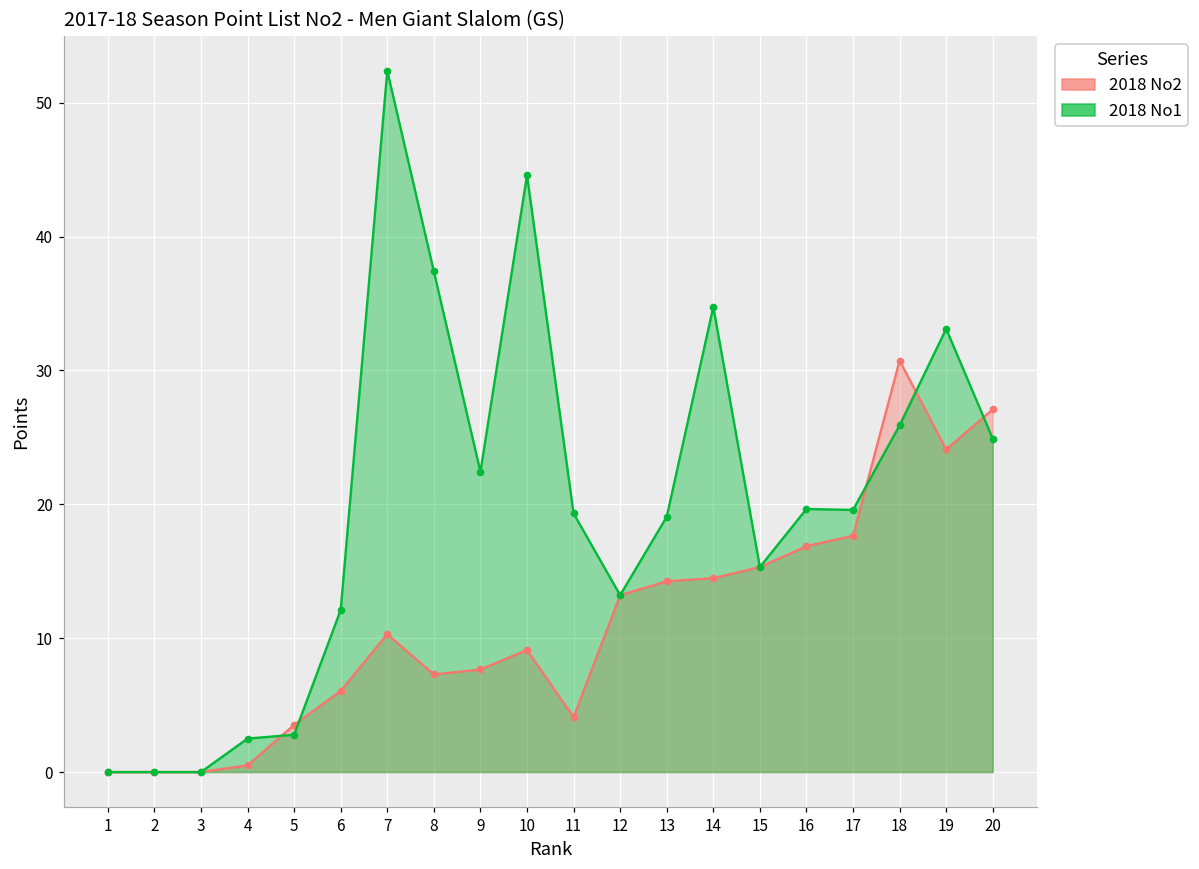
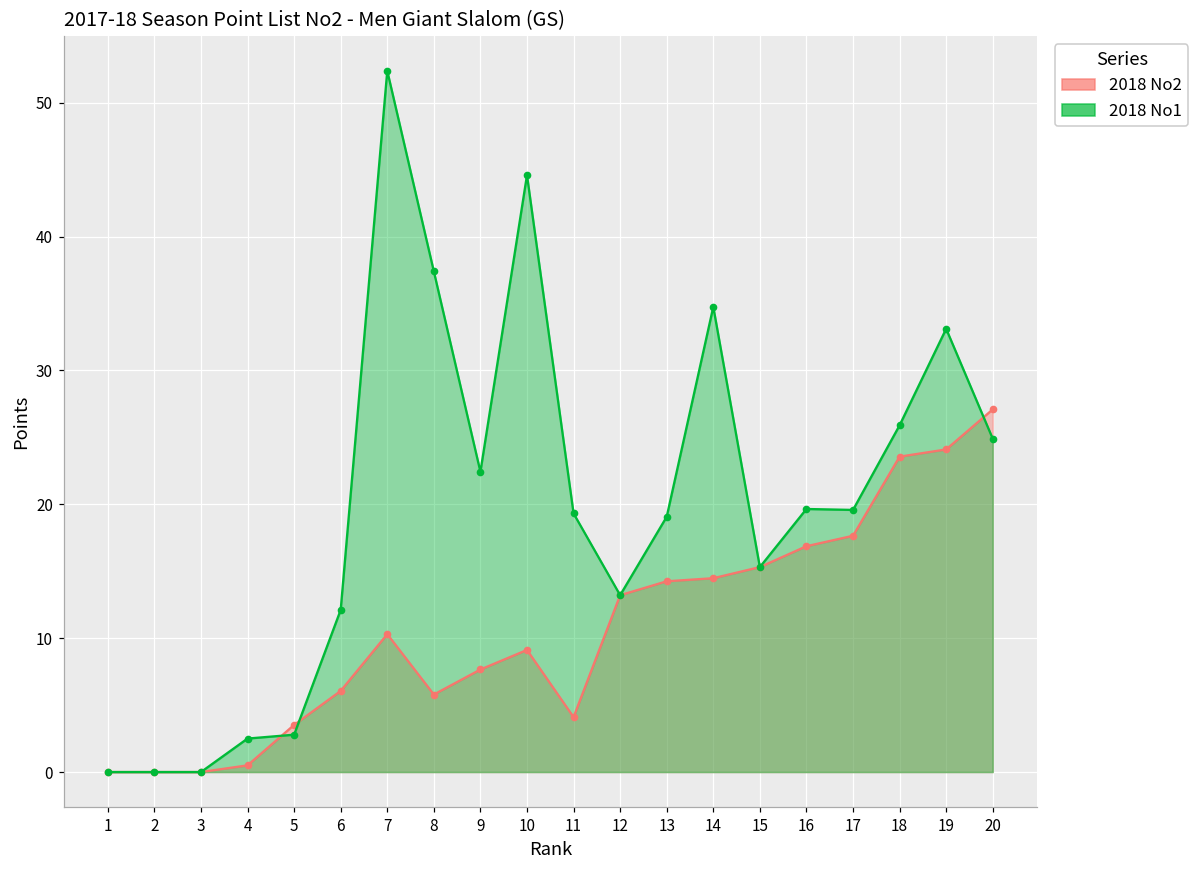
  {
    "2018 No2": {
      "4": 0.5,
      "5": 3.5,
      "6": 6.1,
      "7": 10.3,
-     "8": 7.3,
+     "8": 5.8,
      "9": 7.7,
      "10": 9.1,
      "11": 4.1,
      "13": 14.3,
      "14": 14.5,
      "16": 16.9,
      "17": 17.7,
-     "18": 30.7,
+     "18": 23.6,
      "19": 24.1,
      "20": 27.1
    },
    "2018 No1": {
      "4": 2.5,
      "5": 2.8,
      "6": 12.1,
      "7": 52.4,
      "8": 37.4,
      "9": 22.4,
      "10": 44.6,
      "11": 19.3,
      "13": 19.1,
      "14": 34.8,
      "16": 19.7,
      "17": 19.6,
      "18": 25.9,
      "19": 33.1,
      "20": 24.9
    }
  }
